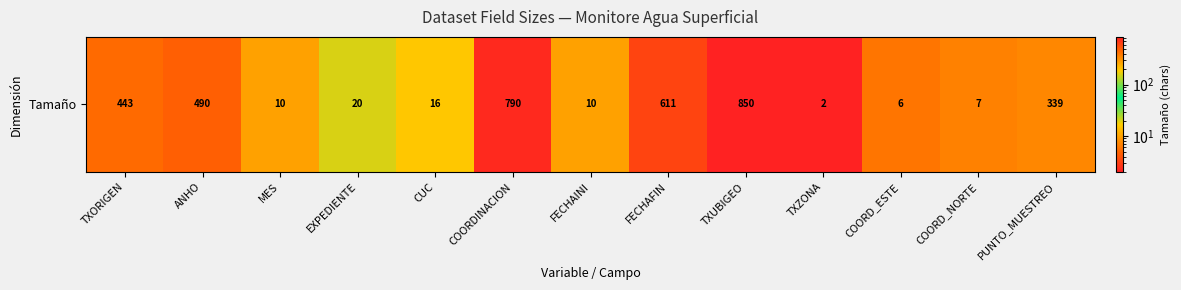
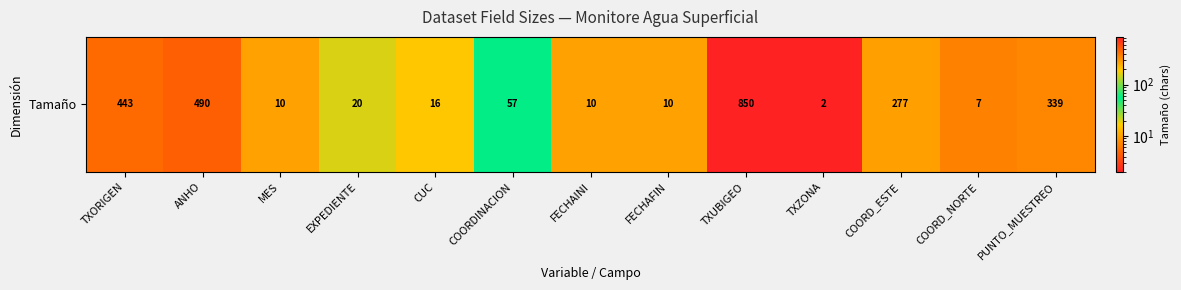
  {
    "Tamaño": {
      "TXORIGEN": 443,
      "ANHO": 490,
      "MES": 10,
      "EXPEDIENTE": 20,
      "CUC": 16,
-     "COORDINACION": 790,
+     "COORDINACION": 57,
      "FECHAINI": 10,
-     "FECHAFIN": 611,
+     "FECHAFIN": 10,
      "TXUBIGEO": 850,
      "TXZONA": 2,
-     "COORD_ESTE": 6,
+     "COORD_ESTE": 277,
      "COORD_NORTE": 7,
      "PUNTO_MUESTREO": 339
    }
  }
